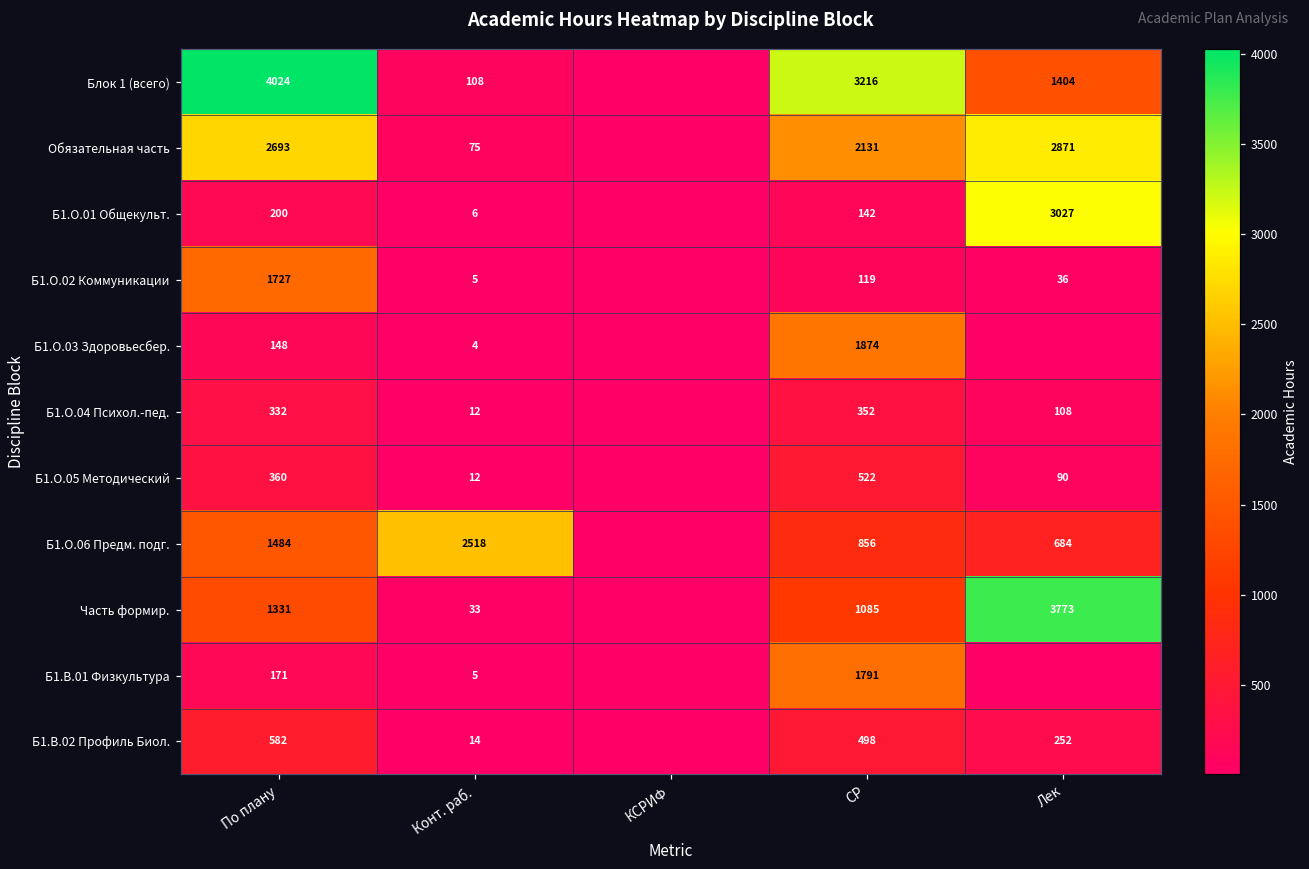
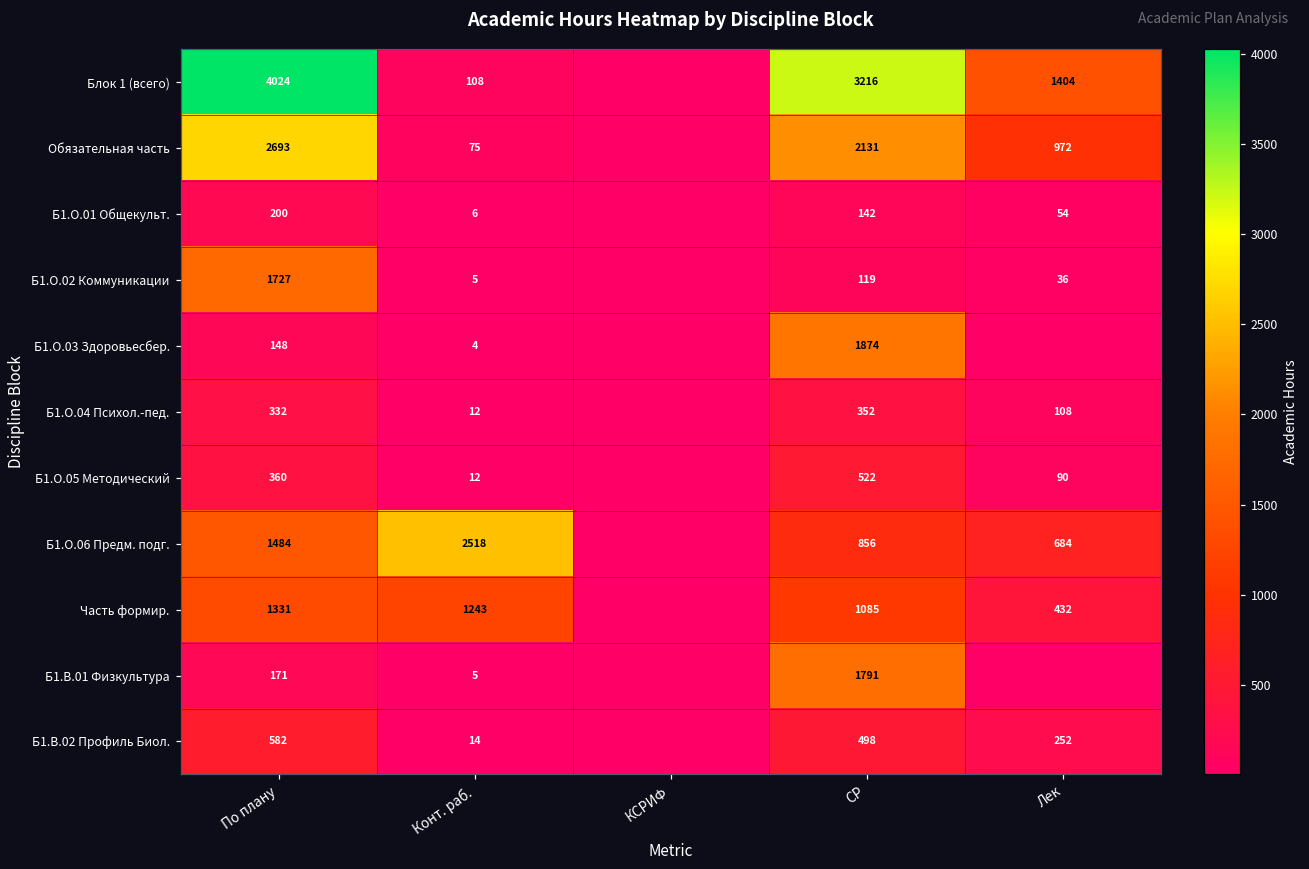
  {
    "Блок 1 (всего)": {
      "По плану": 4024,
      "Конт. раб.": 108,
      "СР": 3216,
      "Лек": 1404
    },
    "Обязательная часть": {
      "По плану": 2693,
      "Конт. раб.": 75,
      "СР": 2131,
-     "Лек": 2871
+     "Лек": 972
    },
    "Б1.О.01 Общекульт.": {
      "По плану": 200,
      "Конт. раб.": 6,
      "СР": 142,
-     "Лек": 3027
+     "Лек": 54
    },
    "Б1.О.02 Коммуникации": {
      "По плану": 1727,
      "Конт. раб.": 5,
      "СР": 119,
      "Лек": 36
    },
    "Б1.О.03 Здоровьесбер.": {
      "По плану": 148,
      "Конт. раб.": 4,
      "СР": 1874
    },
    "Б1.О.04 Психол.-пед.": {
      "По плану": 332,
      "Конт. раб.": 12,
      "СР": 352,
      "Лек": 108
    },
    "Б1.О.05 Методический": {
      "По плану": 360,
      "Конт. раб.": 12,
      "СР": 522,
      "Лек": 90
    },
    "Б1.О.06 Предм. подг.": {
      "По плану": 1484,
      "Конт. раб.": 2518,
      "СР": 856,
      "Лек": 684
    },
    "Часть формир.": {
      "По плану": 1331,
-     "Конт. раб.": 33,
+     "Конт. раб.": 1243,
      "СР": 1085,
-     "Лек": 3773
+     "Лек": 432
    },
    "Б1.В.01 Физкультура": {
      "По плану": 171,
      "Конт. раб.": 5,
      "СР": 1791
    },
    "Б1.В.02 Профиль Биол.": {
      "По плану": 582,
      "Конт. раб.": 14,
      "СР": 498,
      "Лек": 252
    }
  }
